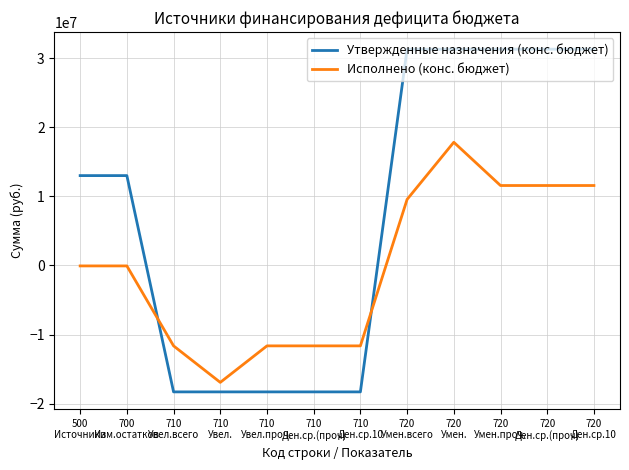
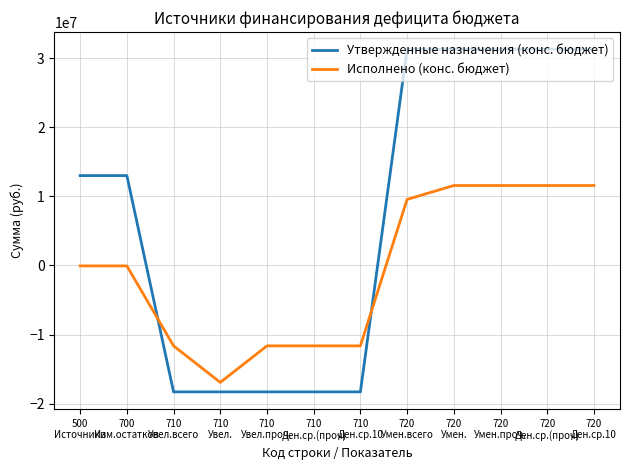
  {
    "Утвержденные назначения (конс. бюджет)": {
      "710 Увел.": -18000000
    },
    "Исполнено (конс. бюджет)": {
      "710 Увел.": -17000000,
      "720 Умен.всего": 10000000,
-     "720 Умен.": 18000000
+     "720 Умен.": 12000000
    }
  }
